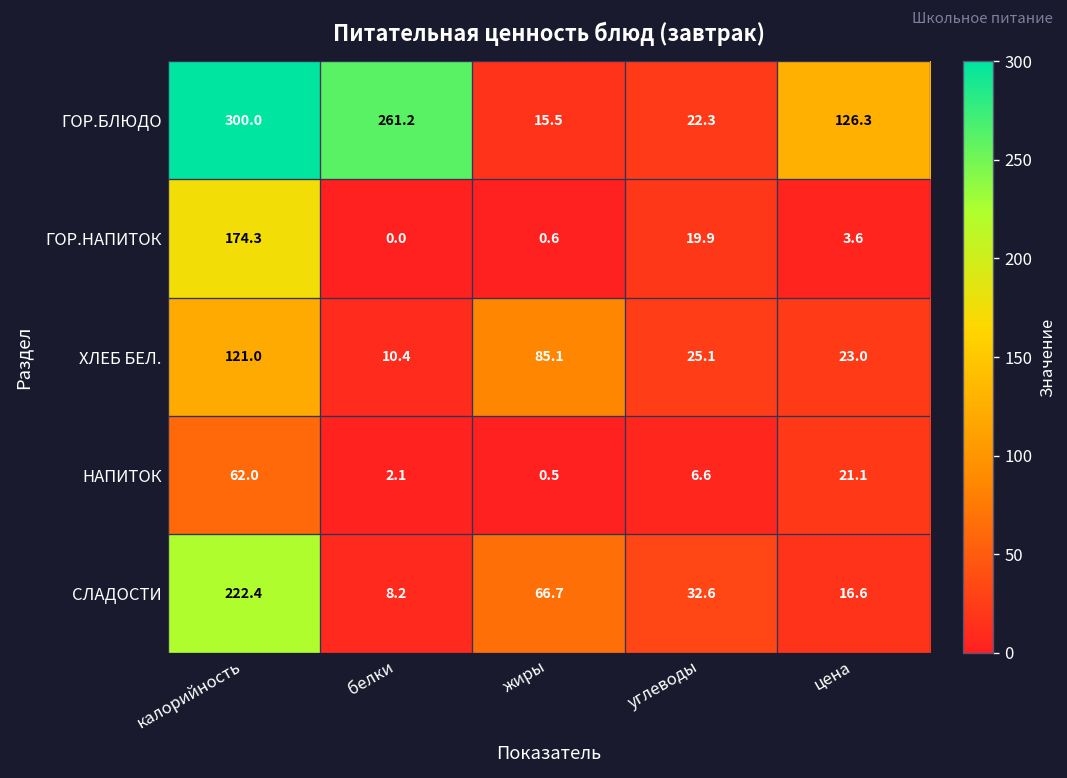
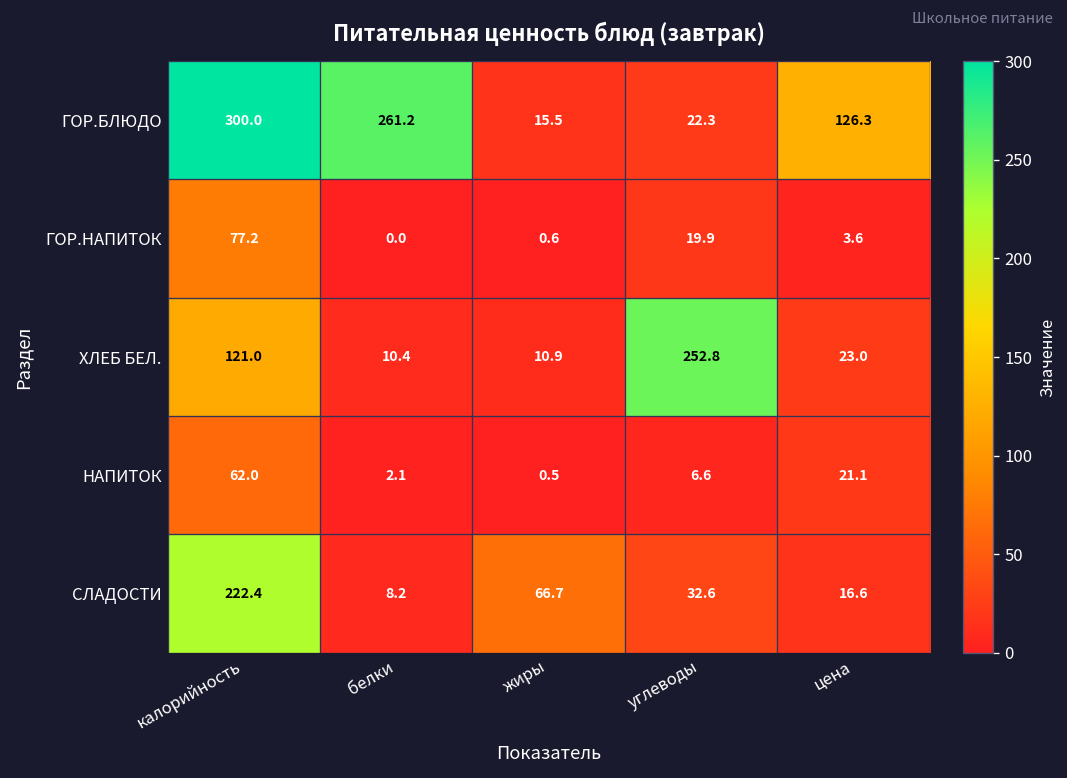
  {
    "ГОР.БЛЮДО": {
      "калорийность": 300.0,
      "белки": 261.2,
      "жиры": 15.5,
      "углеводы": 22.3,
      "цена": 126.3
    },
    "ГОР.НАПИТОК": {
-     "калорийность": 174.3,
+     "калорийность": 77.2,
      "белки": 0.0,
      "жиры": 0.6,
      "углеводы": 19.9,
      "цена": 3.6
    },
    "ХЛЕБ БЕЛ.": {
      "калорийность": 121.0,
      "белки": 10.4,
-     "жиры": 85.1,
-     "углеводы": 25.1,
+     "жиры": 10.9,
+     "углеводы": 252.8,
      "цена": 23.0
    },
    "НАПИТОК": {
      "калорийность": 62.0,
      "белки": 2.1,
      "жиры": 0.5,
      "углеводы": 6.6,
      "цена": 21.1
    },
    "СЛАДОСТИ": {
      "калорийность": 222.4,
      "белки": 8.2,
      "жиры": 66.7,
      "углеводы": 32.6,
      "цена": 16.6
    }
  }
